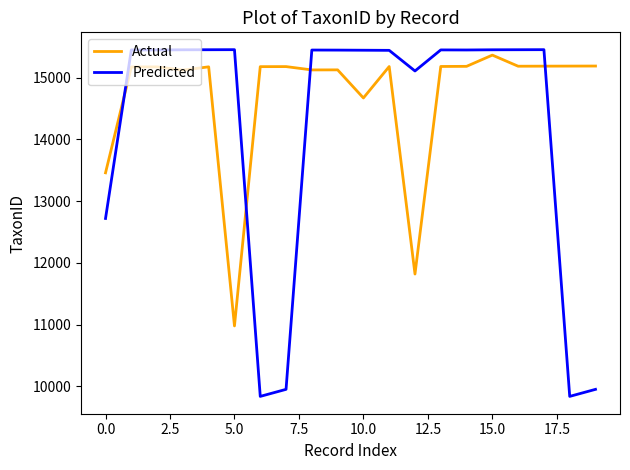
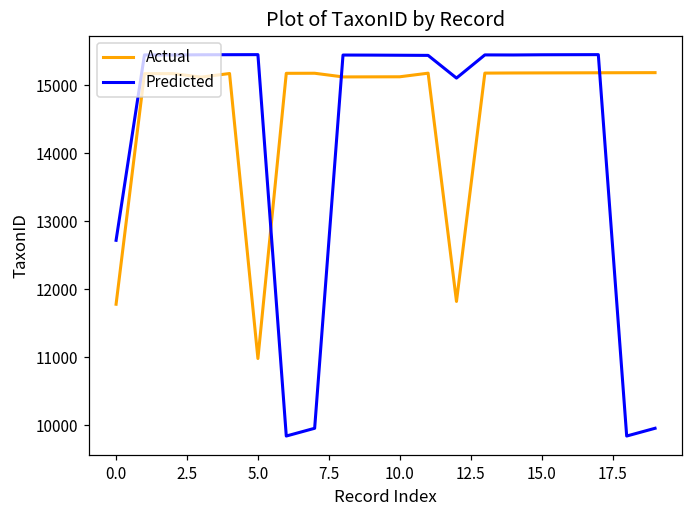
  {
    "Actual": {
-     "0.0": 13500,
+     "0.0": 11800,
      "5.0": 11000,
-     "10.0": 14700,
-     "15.0": 15400
+     "10.0": 15100,
+     "15.0": 15200
    },
    "Predicted": {
      "0.0": 12700,
      "5.0": 15500,
      "10.0": 15400,
      "15.0": 15500
    }
  }
